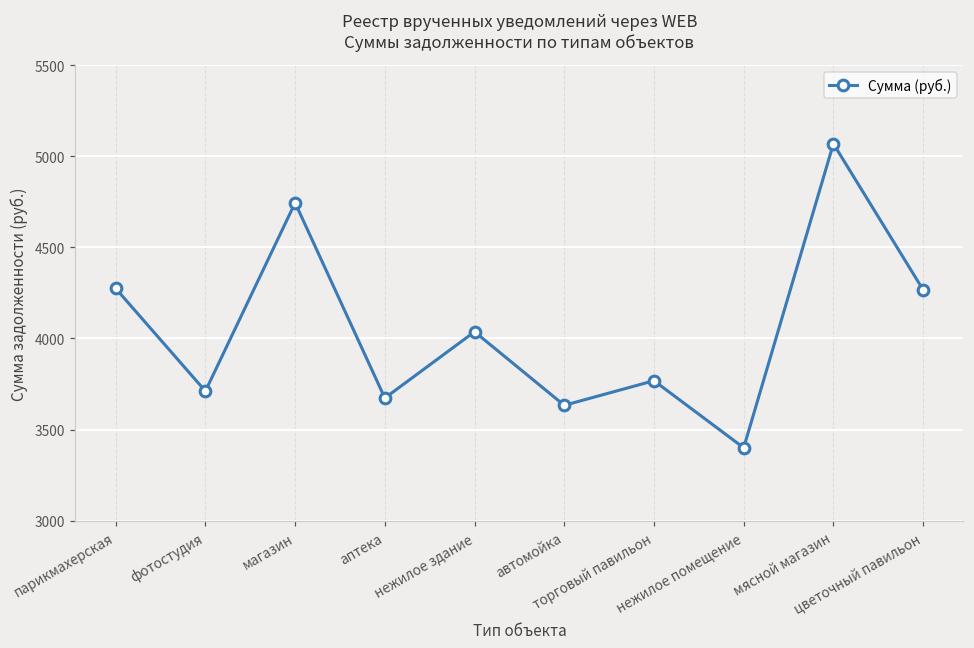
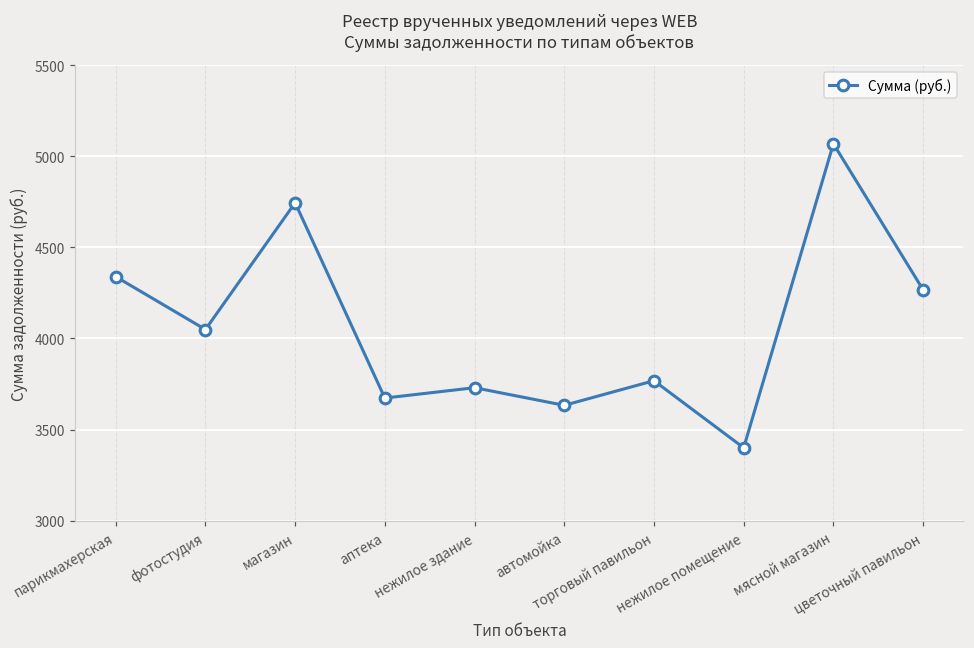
  {
-   "парикмахерская": 4270,
-   "фотостудия": 3710,
+   "парикмахерская": 4340,
+   "фотостудия": 4050,
    "магазин": 4740,
    "аптека": 3670,
-   "нежилое здание": 4040,
+   "нежилое здание": 3730,
    "автомойка": 3630,
    "торговый павильон": 3770,
    "нежилое помещение": 3400,
    "мясной магазин": 5070,
    "цветочный павильон": 4270
  }
